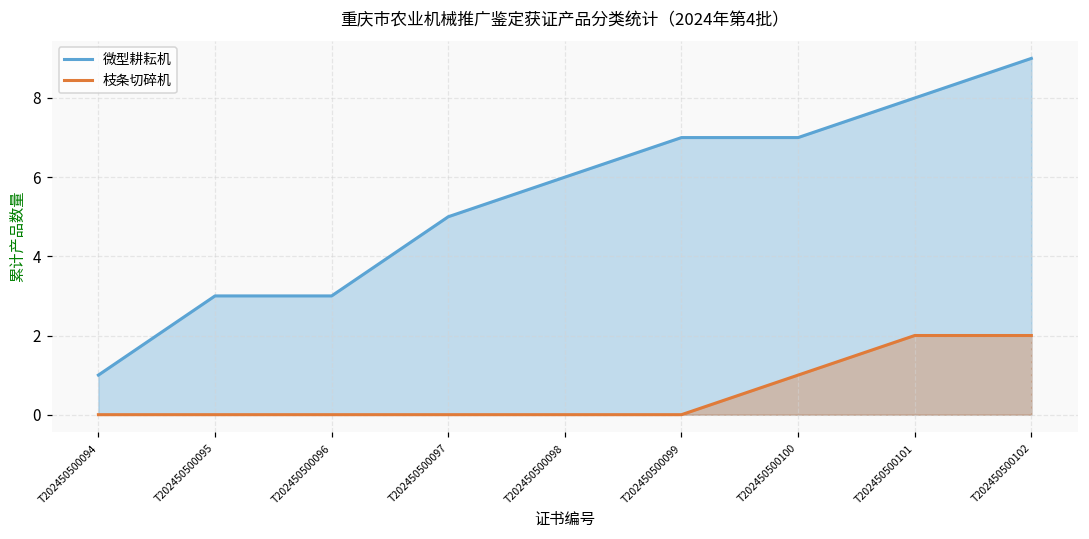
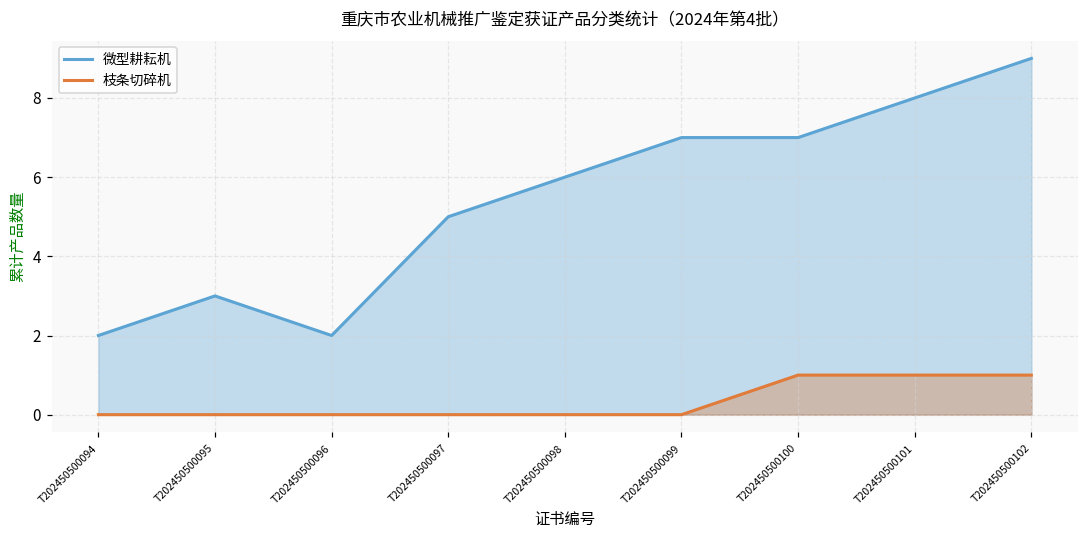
  {
    "微型耕耘机": {
-     "T202450500094": 1,
+     "T202450500094": 2,
      "T202450500095": 3,
-     "T202450500096": 3,
+     "T202450500096": 2,
      "T202450500097": 5,
      "T202450500098": 6,
      "T202450500099": 7,
      "T202450500100": 7,
      "T202450500101": 8,
      "T202450500102": 9
    },
    "枝条切碎机": {
      "T202450500094": 0,
      "T202450500095": 0,
      "T202450500096": 0,
      "T202450500097": 0,
      "T202450500098": 0,
      "T202450500099": 0,
      "T202450500100": 1,
-     "T202450500101": 2,
-     "T202450500102": 2
+     "T202450500101": 1,
+     "T202450500102": 1
    }
  }
